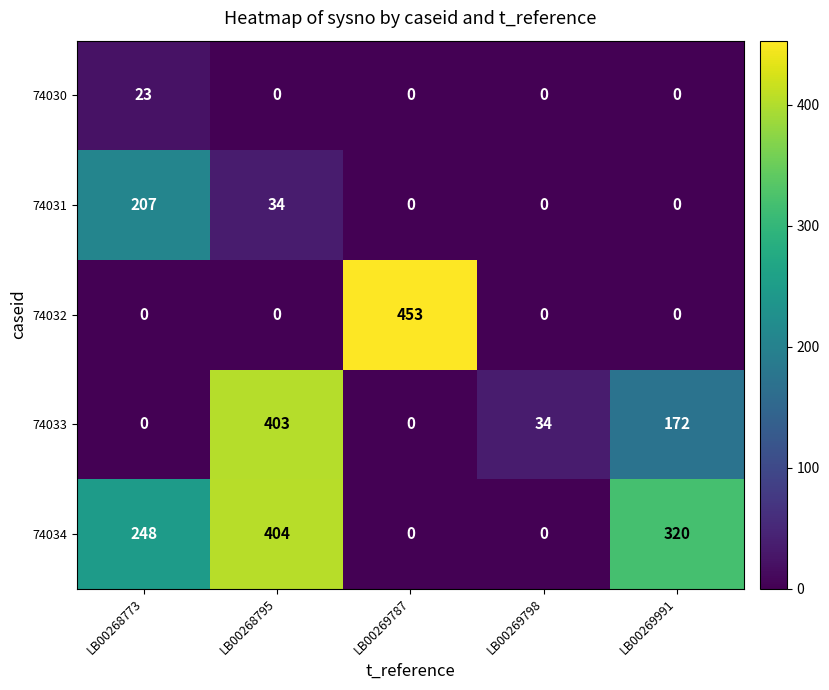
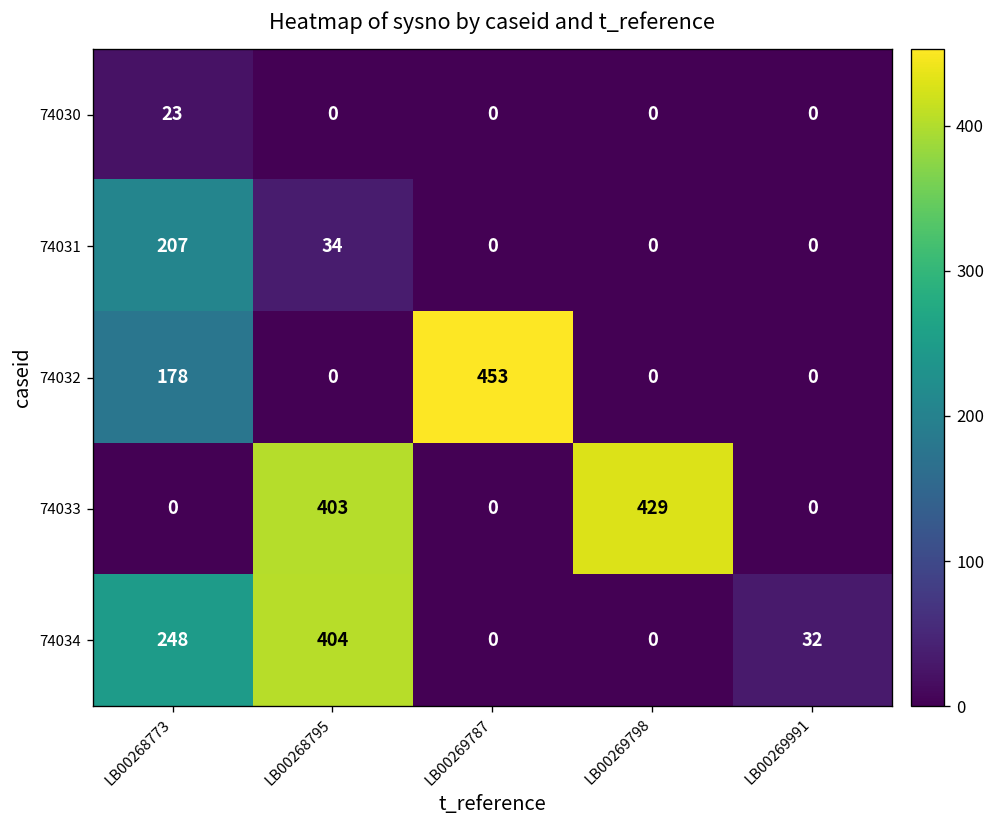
  {
    "74030": {
      "LB00268773": 23,
      "LB00268795": 0,
      "LB00269787": 0,
      "LB00269798": 0,
      "LB00269991": 0
    },
    "74031": {
      "LB00268773": 207,
      "LB00268795": 34,
      "LB00269787": 0,
      "LB00269798": 0,
      "LB00269991": 0
    },
    "74032": {
-     "LB00268773": 0,
+     "LB00268773": 178,
      "LB00268795": 0,
      "LB00269787": 453,
      "LB00269798": 0,
      "LB00269991": 0
    },
    "74033": {
      "LB00268773": 0,
      "LB00268795": 403,
      "LB00269787": 0,
-     "LB00269798": 34,
-     "LB00269991": 172
+     "LB00269798": 429,
+     "LB00269991": 0
    },
    "74034": {
      "LB00268773": 248,
      "LB00268795": 404,
      "LB00269787": 0,
      "LB00269798": 0,
-     "LB00269991": 320
+     "LB00269991": 32
    }
  }
